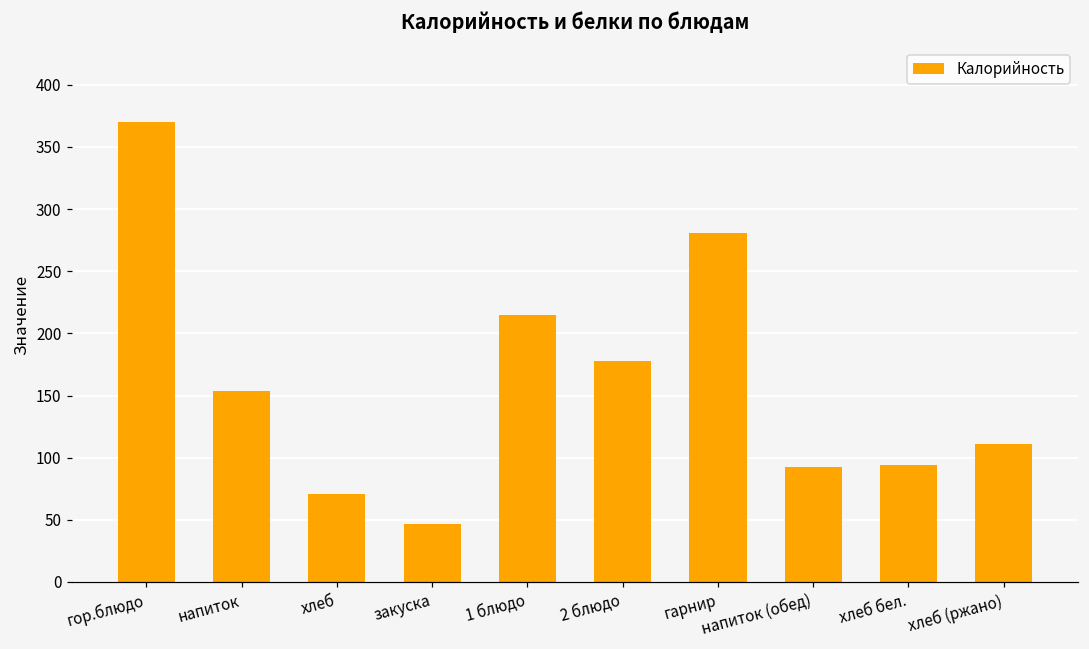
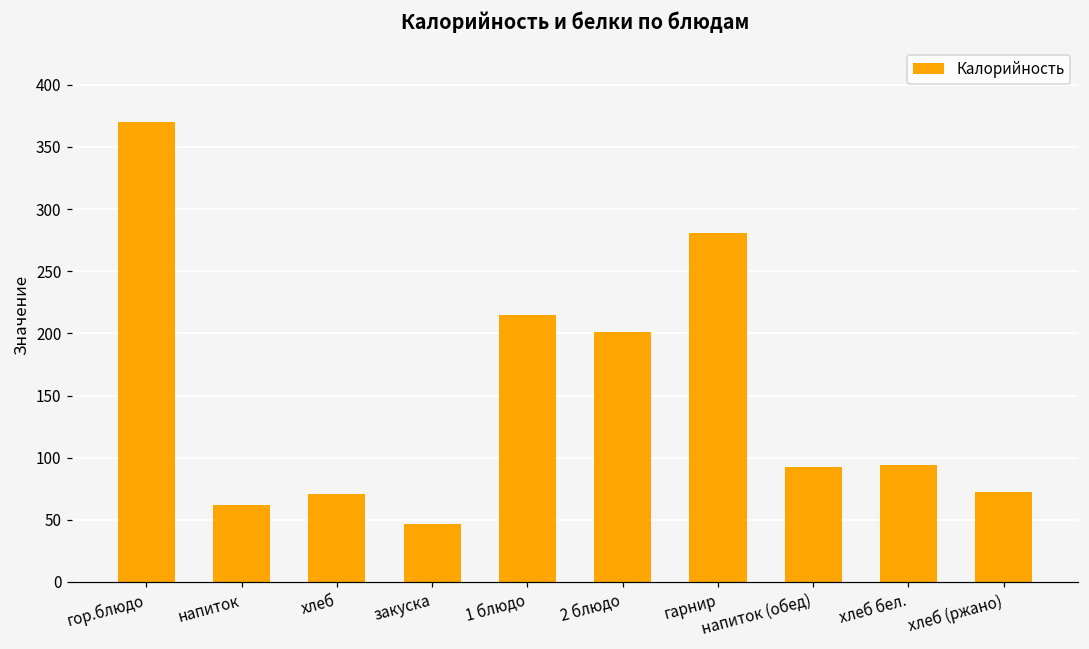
  {
    "гор.блюдо": 370,
-   "напиток": 154,
+   "напиток": 62,
    "хлеб": 71,
    "закуска": 47,
    "1 блюдо": 215,
-   "2 блюдо": 178,
+   "2 блюдо": 201,
    "гарнир": 281,
    "напиток (обед)": 93,
    "хлеб бел.": 94,
-   "хлеб (ржано)": 111
+   "хлеб (ржано)": 72
  }
